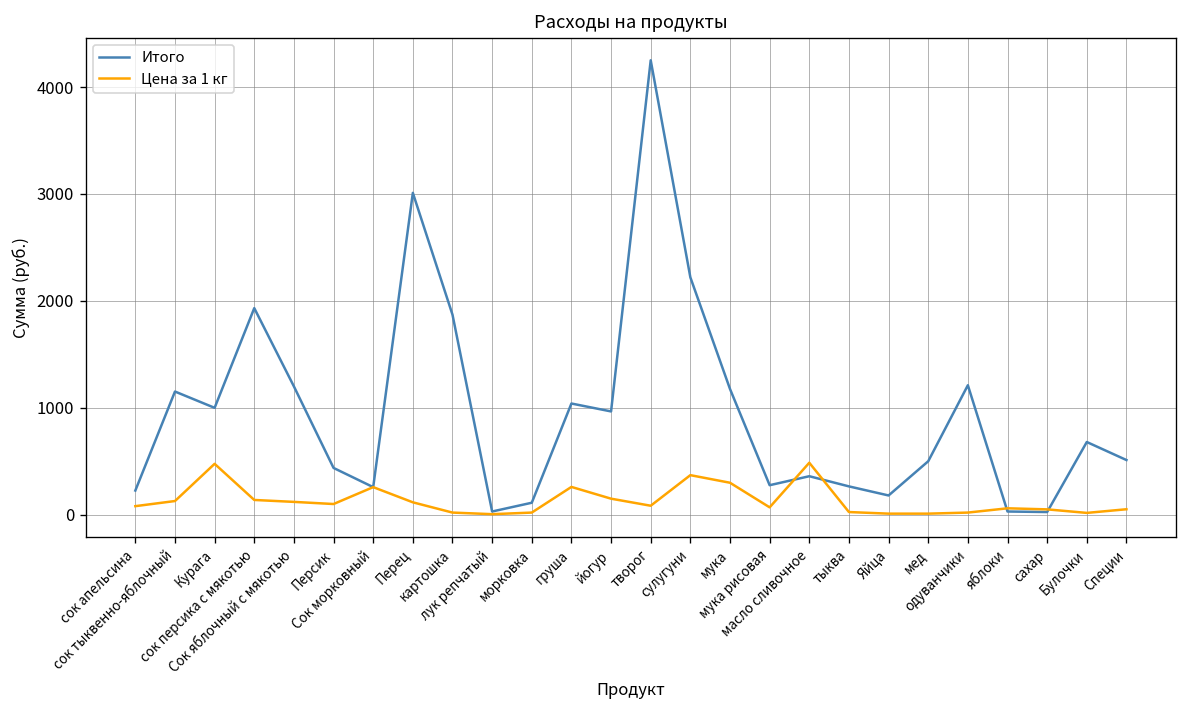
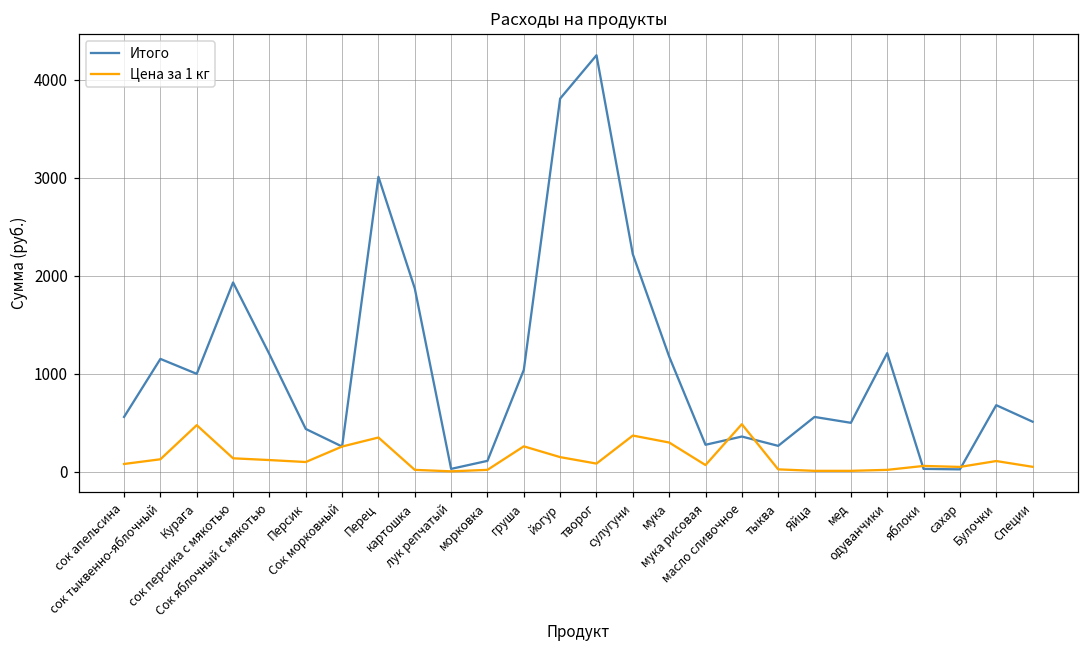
  {
    "Итого": {
-     "сок апельсина": 200,
+     "сок апельсина": 600,
      "сок тыквенно-яблочный": 1200,
      "Курага": 1000,
      "сок персика с мякотью": 1900,
      "Сок яблочный с мякотью": 1200,
      "Персик": 400,
      "Перец": 3000,
      "картошка": 1900,
      "морковка": 100,
      "груша": 1000,
-     "йогур": 1000,
+     "йогур": 3800,
      "творог": 4300,
      "сулугуни": 2200,
      "мука": 1200,
      "мука рисовая": 300,
      "масло сливочное": 400,
      "тыква": 300,
-     "Яйца": 200,
+     "Яйца": 600,
      "мед": 500,
      "одуванчики": 1200,
      "яблоки": 0,
      "Булочки": 700,
      "Специи": 500
    },
    "Цена за 1 кг": {
      "сок апельсина": 100,
      "сок тыквенно-яблочный": 100,
      "Курага": 500,
      "сок персика с мякотью": 100,
      "Сок яблочный с мякотью": 100,
      "Персик": 100,
-     "Перец": 100,
+     "Перец": 400,
      "картошка": 0,
      "морковка": 0,
      "груша": 300,
      "йогур": 200,
      "творог": 100,
      "сулугуни": 400,
      "мука": 300,
      "мука рисовая": 100,
      "масло сливочное": 500,
      "тыква": 0,
      "Яйца": 0,
      "мед": 0,
      "одуванчики": 0,
      "яблоки": 100,
-     "Булочки": 0,
+     "Булочки": 100,
      "Специи": 100
    }
  }
